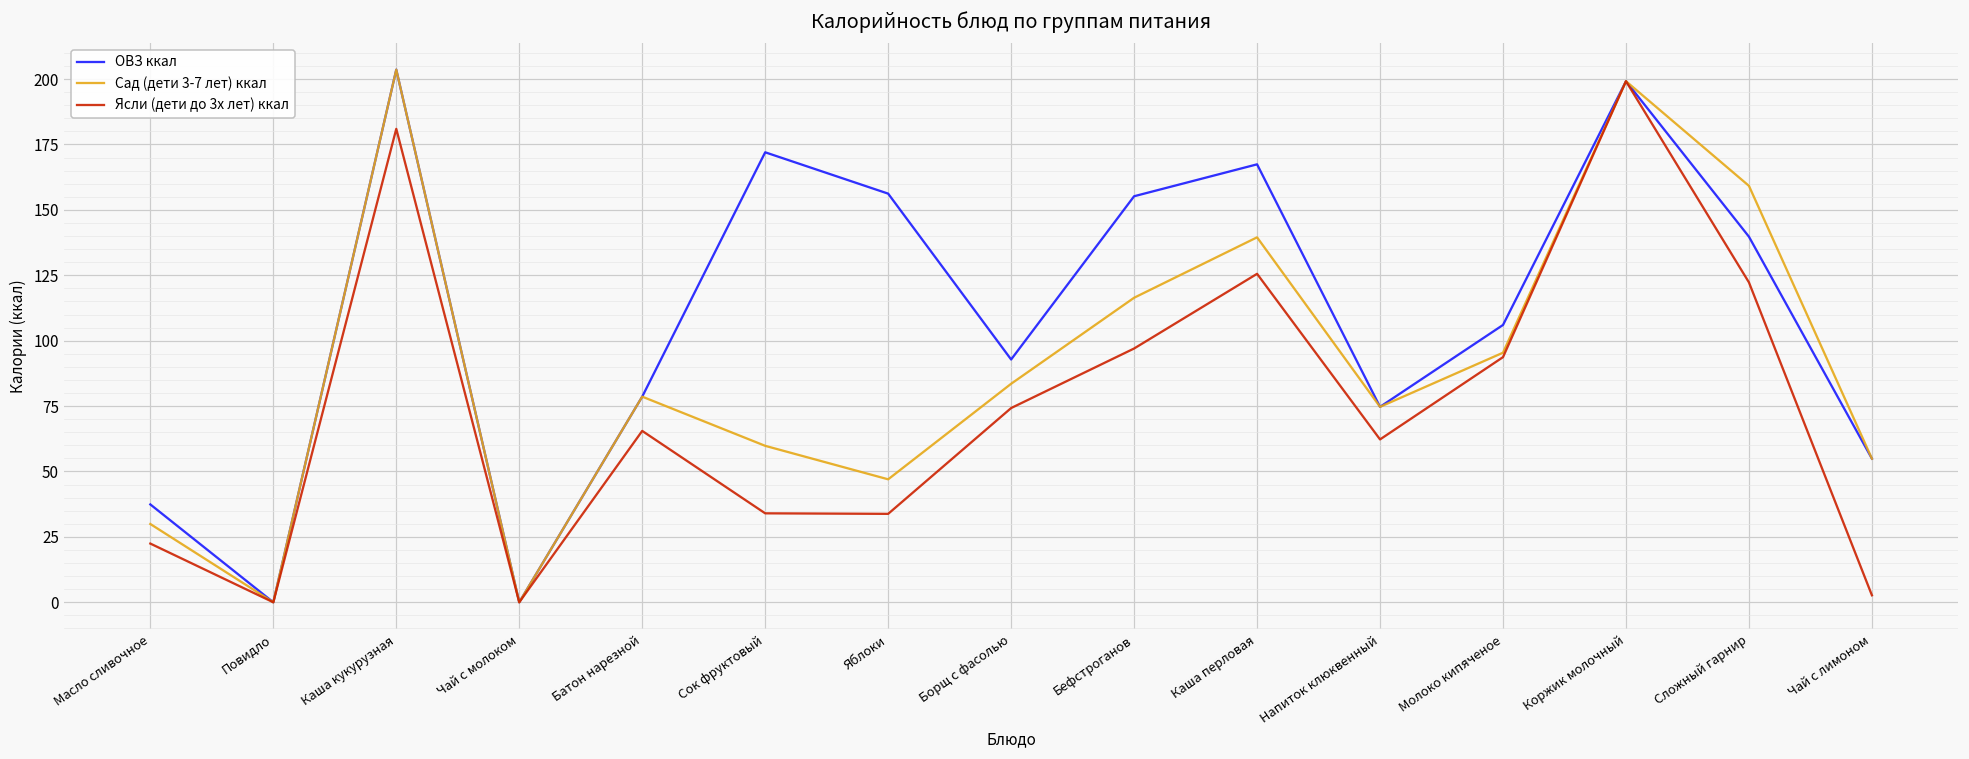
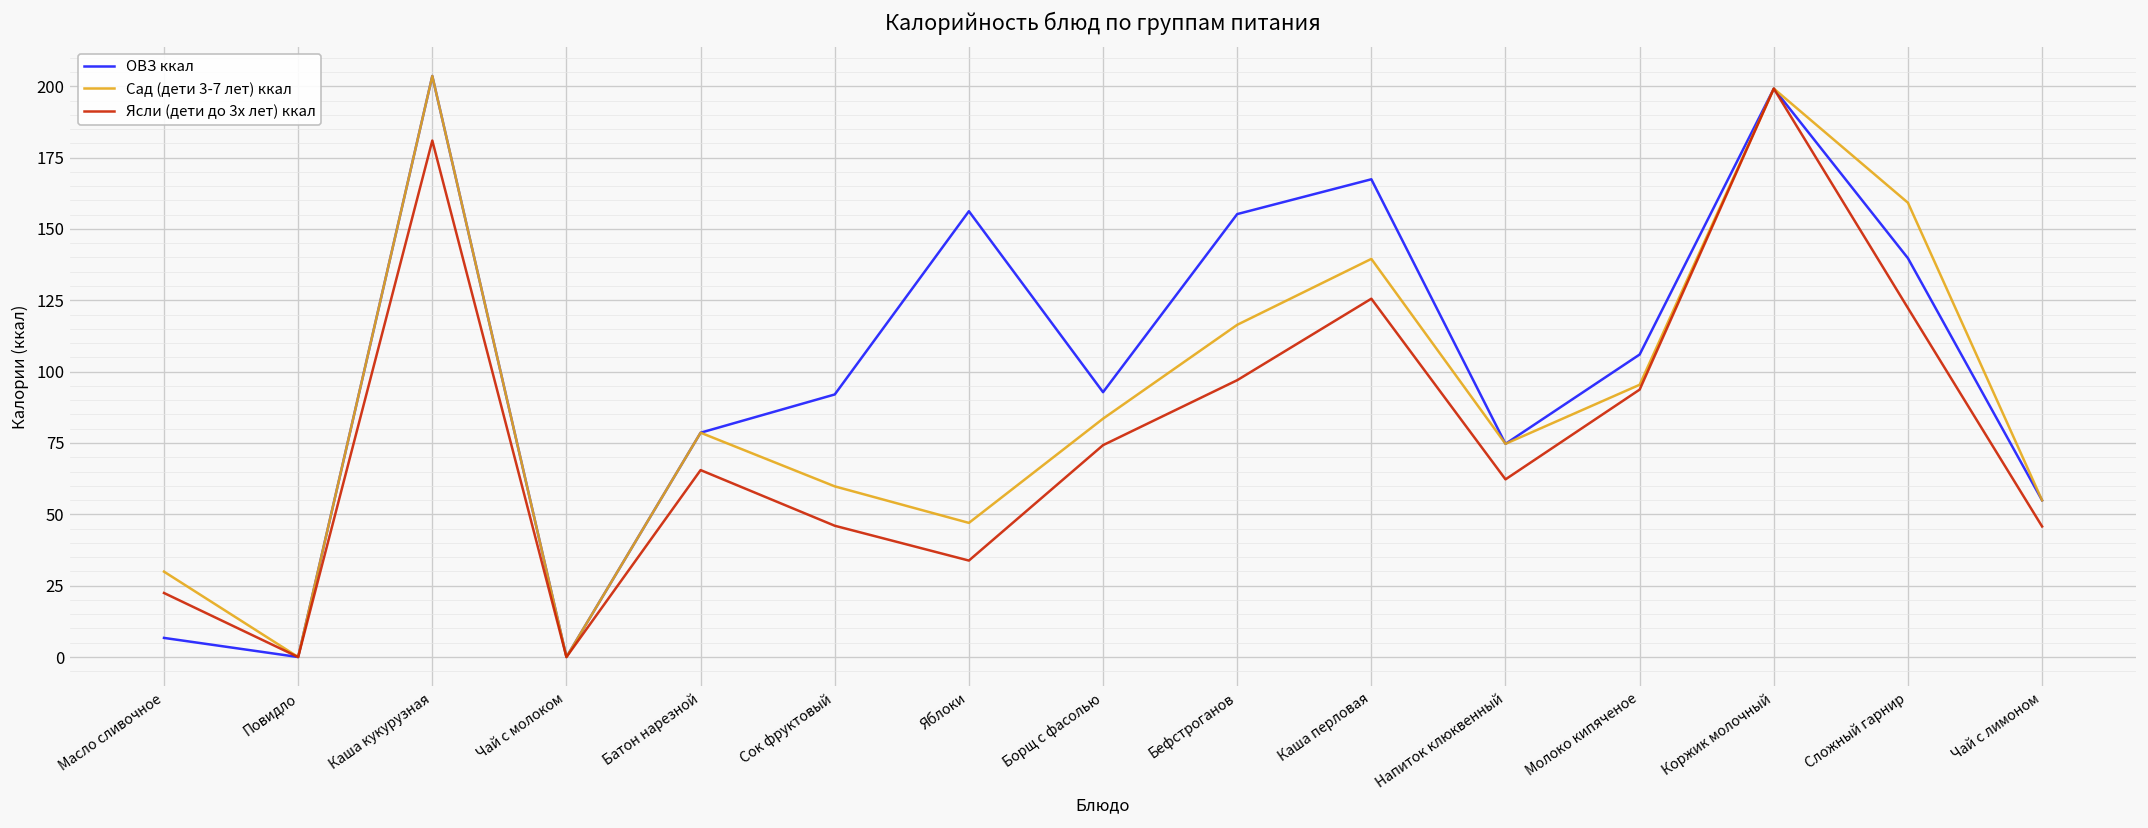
  {
    "ОВЗ ккал": {
-     "Масло сливочное": 37,
-     "Сок фруктовый": 172,
+     "Масло сливочное": 7,
+     "Сок фруктовый": 92,
      "Яблоки": 156,
      "Борщ с фасолью": 93,
      "Бефстроганов": 155,
      "Каша перловая": 167,
      "Молоко кипяченое": 106,
      "Сложный гарнир": 140
    },
    "Сад (дети 3-7 лет) ккал": {
      "Масло сливочное": 30,
      "Сок фруктовый": 60,
      "Яблоки": 47,
      "Борщ с фасолью": 84,
      "Бефстроганов": 116,
      "Каша перловая": 140,
      "Молоко кипяченое": 95,
      "Сложный гарнир": 159
    },
    "Ясли (дети до 3х лет) ккал": {
      "Масло сливочное": 22,
      "Каша кукурузная": 181,
      "Батон нарезной": 66,
-     "Сок фруктовый": 34,
+     "Сок фруктовый": 46,
      "Яблоки": 34,
      "Борщ с фасолью": 74,
      "Бефстроганов": 97,
      "Каша перловая": 126,
      "Напиток клюквенный": 62,
      "Молоко кипяченое": 94,
      "Сложный гарнир": 122,
-     "Чай с лимоном": 3
+     "Чай с лимоном": 46
    }
  }
